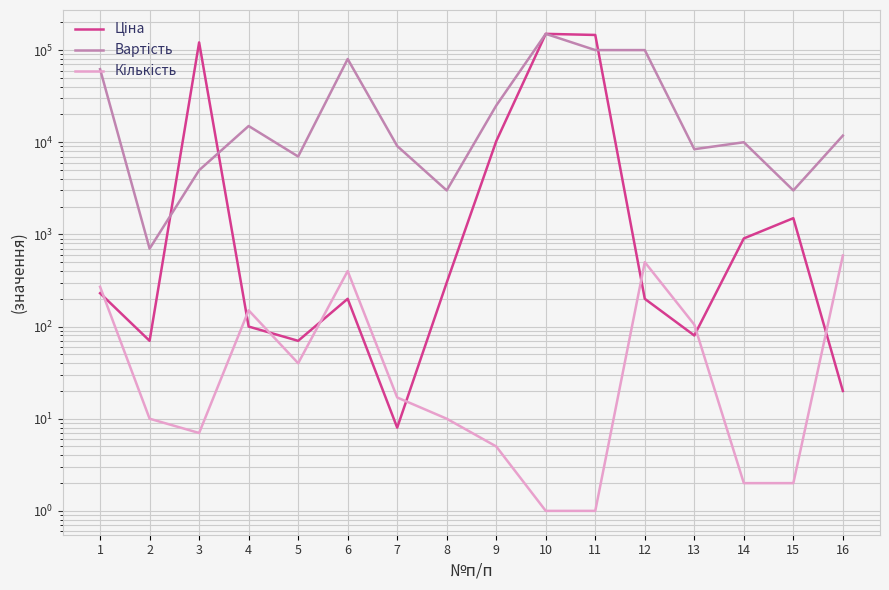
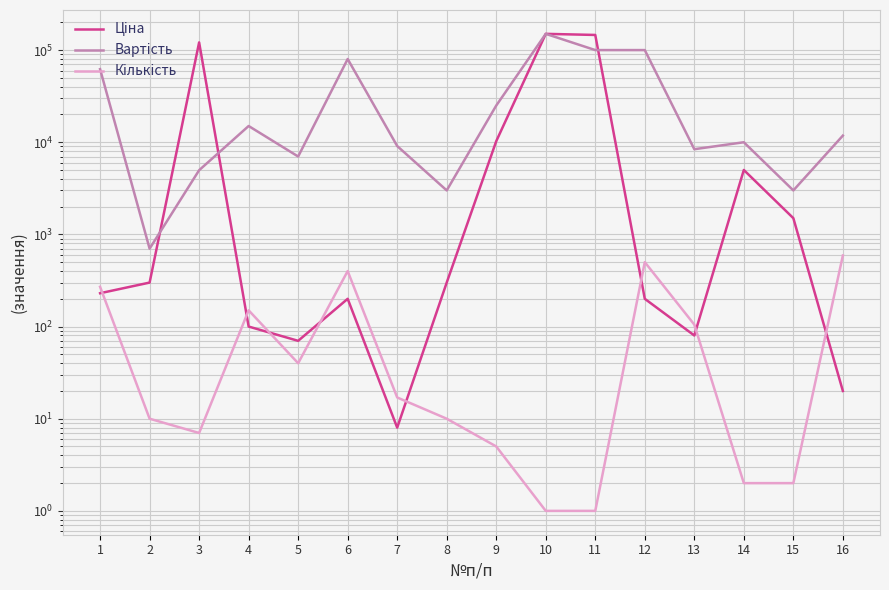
  {
    "Ціна": {
      "1": 230,
-     "2": 70,
+     "2": 300,
      "3": 120000,
      "4": 100,
      "5": 70,
      "6": 200,
      "7": 8,
      "8": 300,
      "9": 10000,
      "11": 150000,
      "12": 200,
      "13": 80,
-     "14": 900,
+     "14": 5000,
      "15": 1500,
      "16": 20
    }
  }
